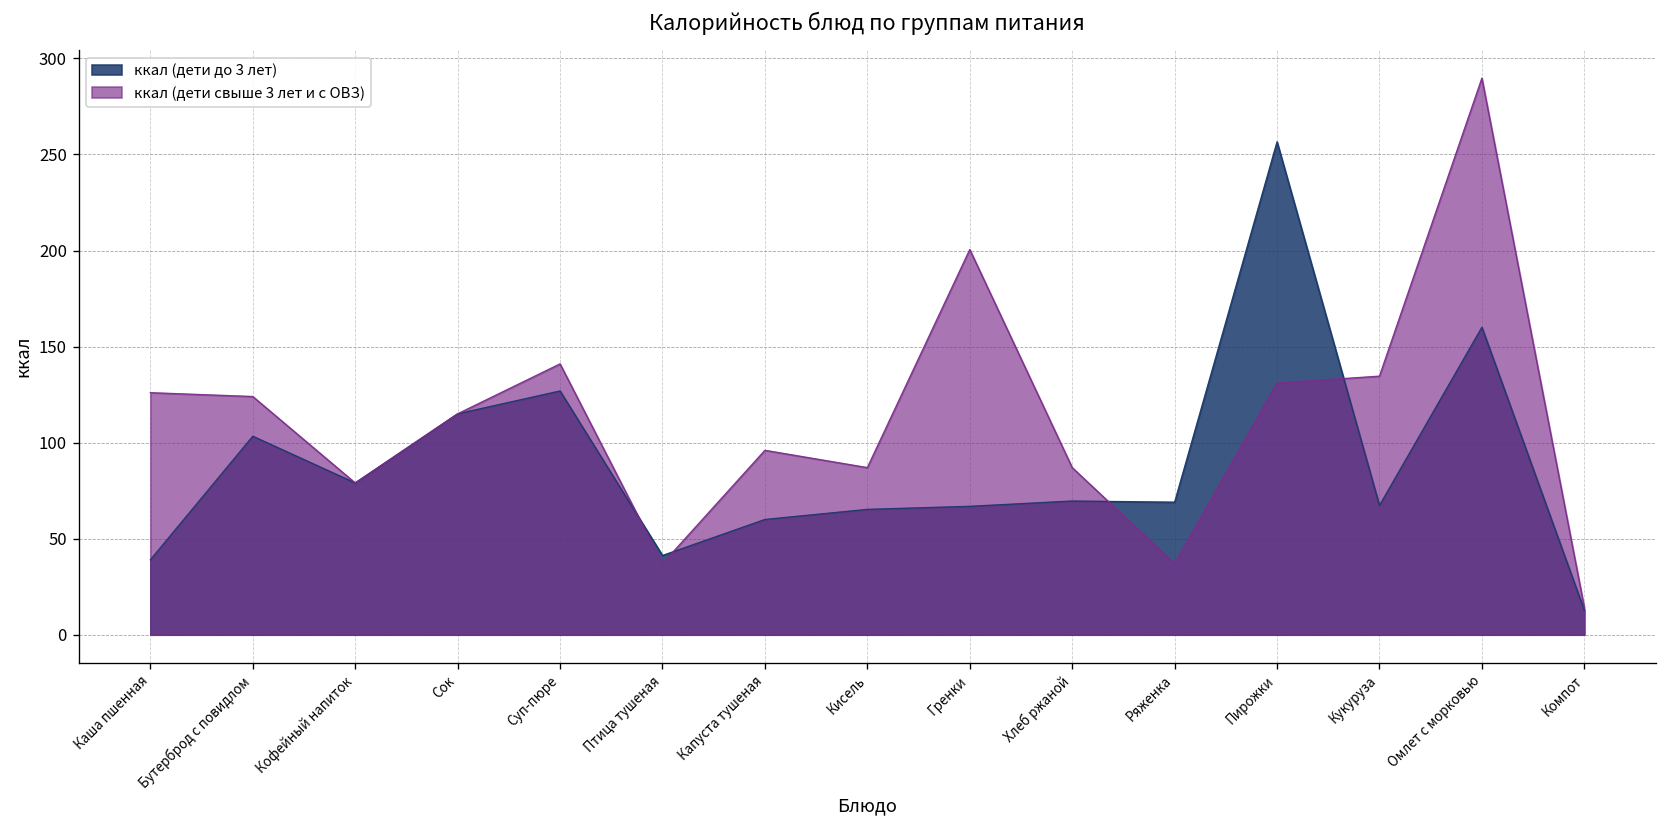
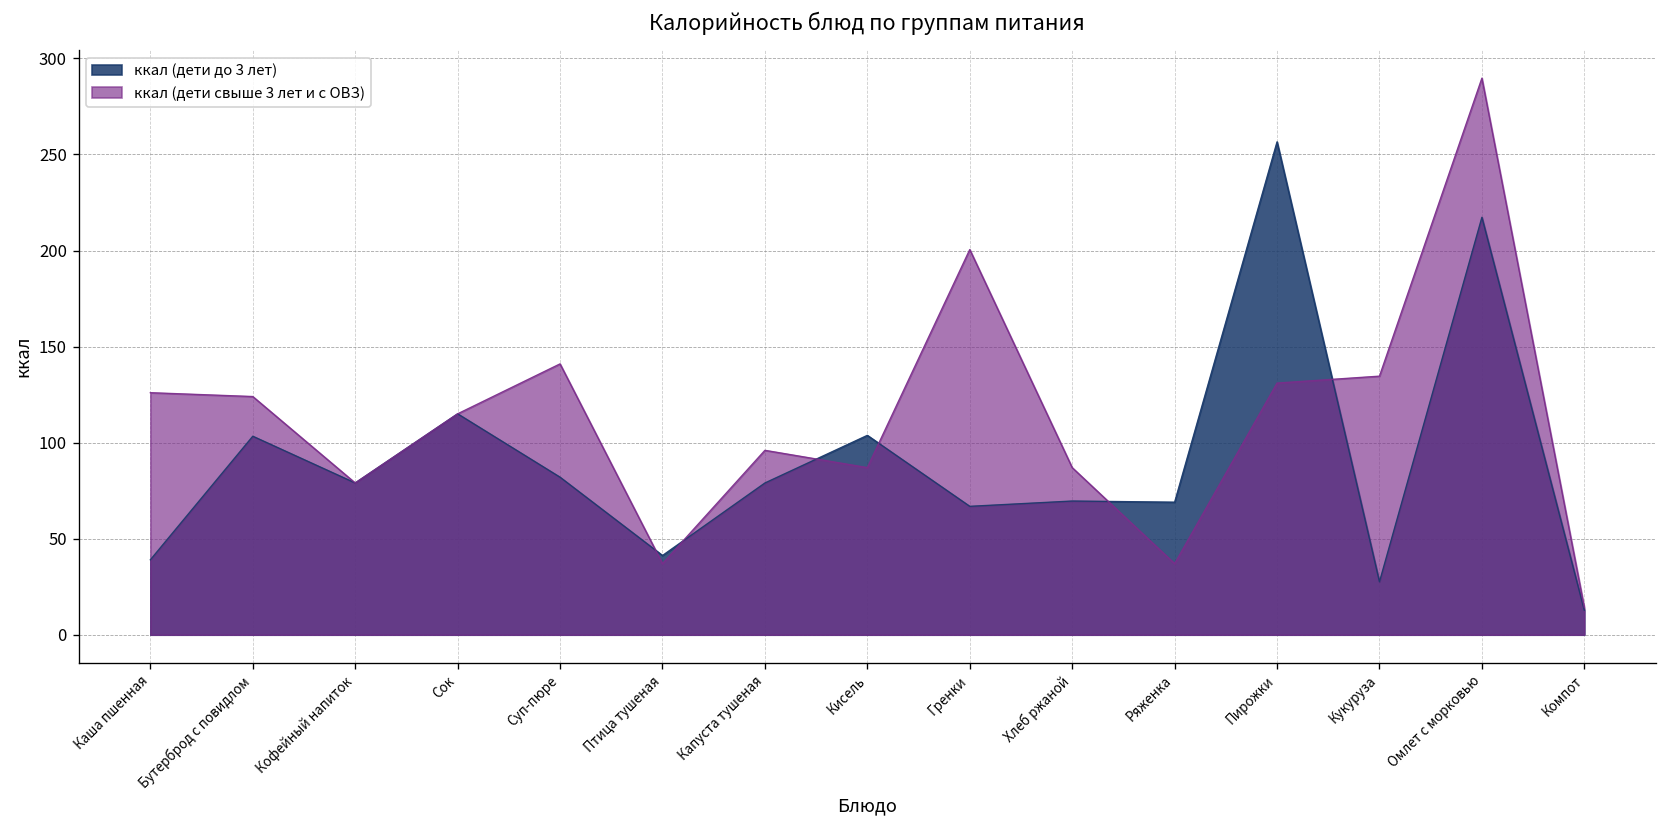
  {
    "ккал (дети до 3 лет)": {
      "Каша пшенная": 39,
      "Бутерброд с повидлом": 103,
-     "Суп-пюре": 127,
+     "Суп-пюре": 82,
      "Птица тушеная": 41,
-     "Капуста тушеная": 60,
-     "Кисель": 65,
+     "Капуста тушеная": 79,
+     "Кисель": 104,
      "Гренки": 67,
      "Хлеб ржаной": 70,
      "Ряженка": 69,
      "Пирожки": 257,
-     "Кукуруза": 67,
-     "Омлет с морковью": 160
+     "Кукуруза": 28,
+     "Омлет с морковью": 217
    },
    "ккал (дети свыше 3 лет и с ОВЗ)": {
      "Каша пшенная": 126,
      "Бутерброд с повидлом": 124,
      "Суп-пюре": 141,
      "Птица тушеная": 37,
      "Капуста тушеная": 96,
      "Кисель": 87,
      "Гренки": 201,
      "Хлеб ржаной": 87,
      "Ряженка": 37,
      "Пирожки": 131,
      "Кукуруза": 135,
      "Омлет с морковью": 290
    }
  }
